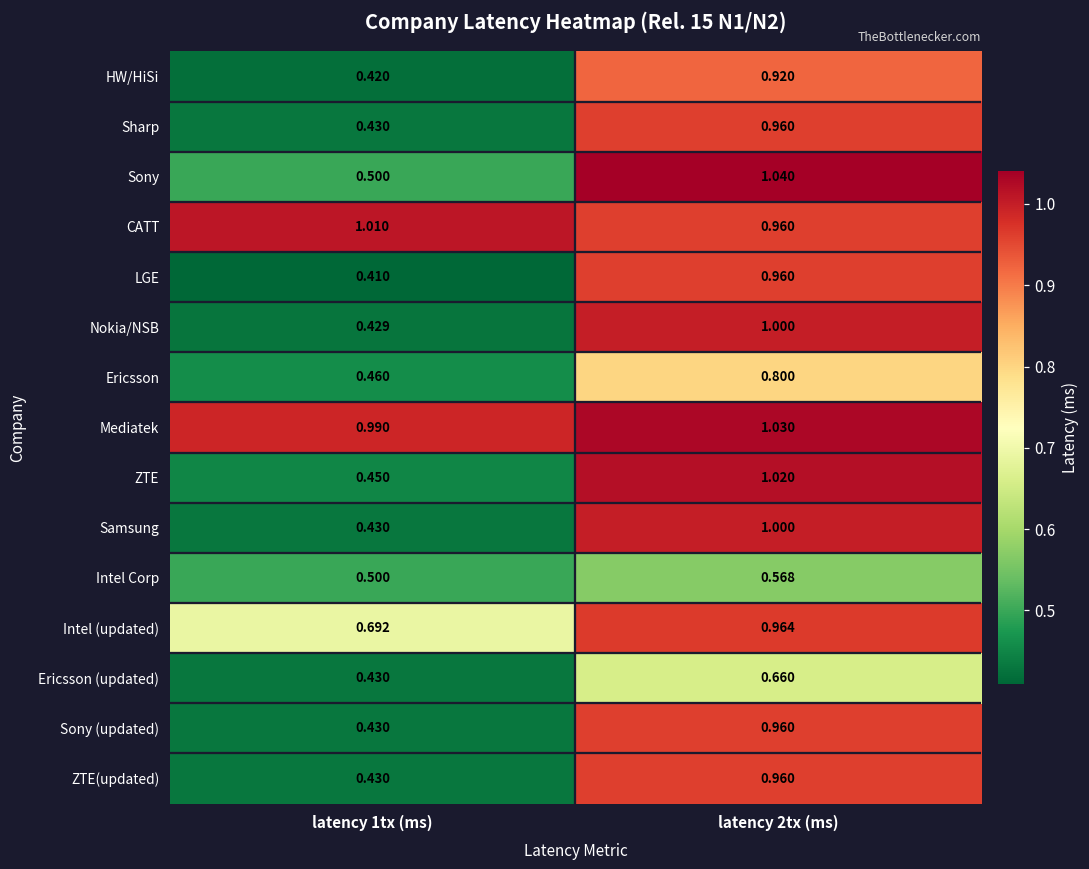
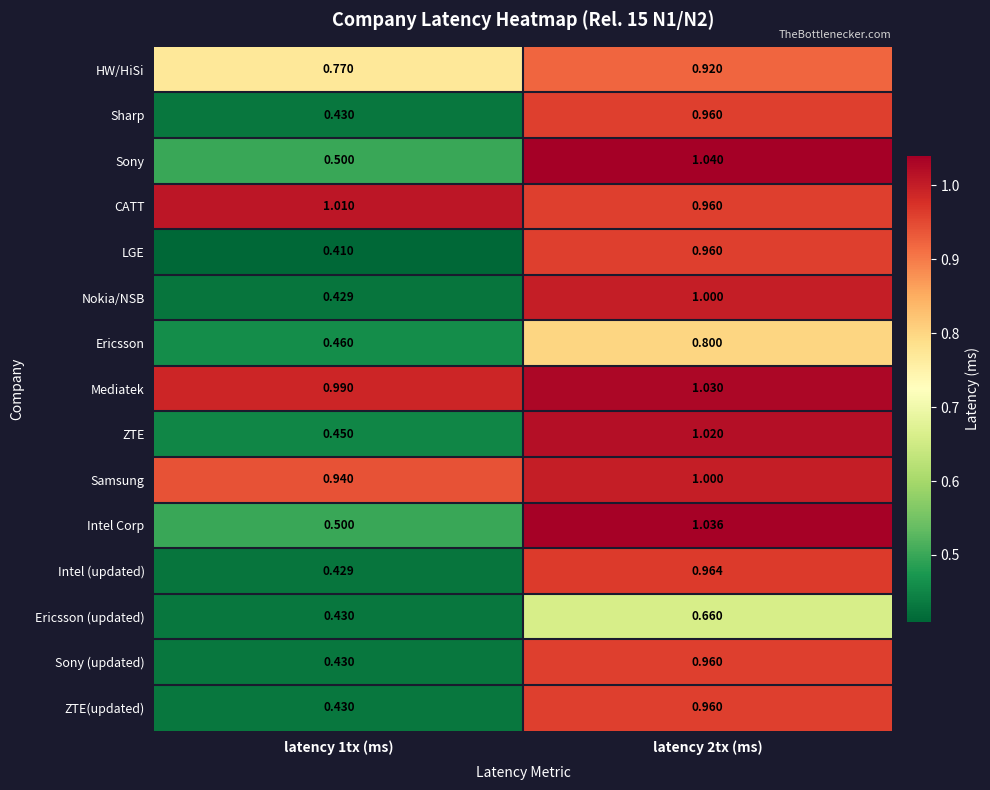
  {
    "HW/HiSi": {
-     "latency 1tx (ms)": 0.420,
+     "latency 1tx (ms)": 0.770,
      "latency 2tx (ms)": 0.920
    },
    "Sharp": {
      "latency 1tx (ms)": 0.430,
      "latency 2tx (ms)": 0.960
    },
    "Sony": {
      "latency 1tx (ms)": 0.500,
      "latency 2tx (ms)": 1.040
    },
    "CATT": {
      "latency 1tx (ms)": 1.010,
      "latency 2tx (ms)": 0.960
    },
    "LGE": {
      "latency 1tx (ms)": 0.410,
      "latency 2tx (ms)": 0.960
    },
    "Nokia/NSB": {
      "latency 1tx (ms)": 0.429,
      "latency 2tx (ms)": 1.000
    },
    "Ericsson": {
      "latency 1tx (ms)": 0.460,
      "latency 2tx (ms)": 0.800
    },
    "Mediatek": {
      "latency 1tx (ms)": 0.990,
      "latency 2tx (ms)": 1.030
    },
    "ZTE": {
      "latency 1tx (ms)": 0.450,
      "latency 2tx (ms)": 1.020
    },
    "Samsung": {
-     "latency 1tx (ms)": 0.430,
+     "latency 1tx (ms)": 0.940,
      "latency 2tx (ms)": 1.000
    },
    "Intel Corp": {
      "latency 1tx (ms)": 0.500,
-     "latency 2tx (ms)": 0.568
+     "latency 2tx (ms)": 1.036
    },
    "Intel (updated)": {
-     "latency 1tx (ms)": 0.692,
+     "latency 1tx (ms)": 0.429,
      "latency 2tx (ms)": 0.964
    },
    "Ericsson (updated)": {
      "latency 1tx (ms)": 0.430,
      "latency 2tx (ms)": 0.660
    },
    "Sony (updated)": {
      "latency 1tx (ms)": 0.430,
      "latency 2tx (ms)": 0.960
    },
    "ZTE(updated)": {
      "latency 1tx (ms)": 0.430,
      "latency 2tx (ms)": 0.960
    }
  }
